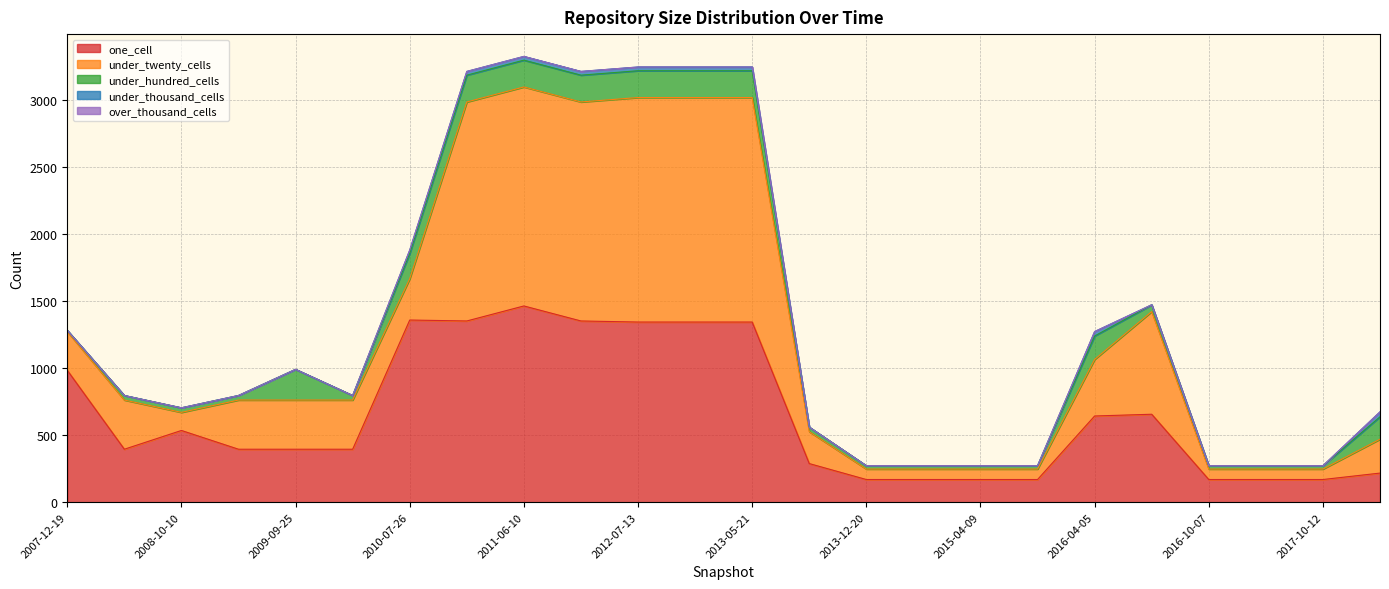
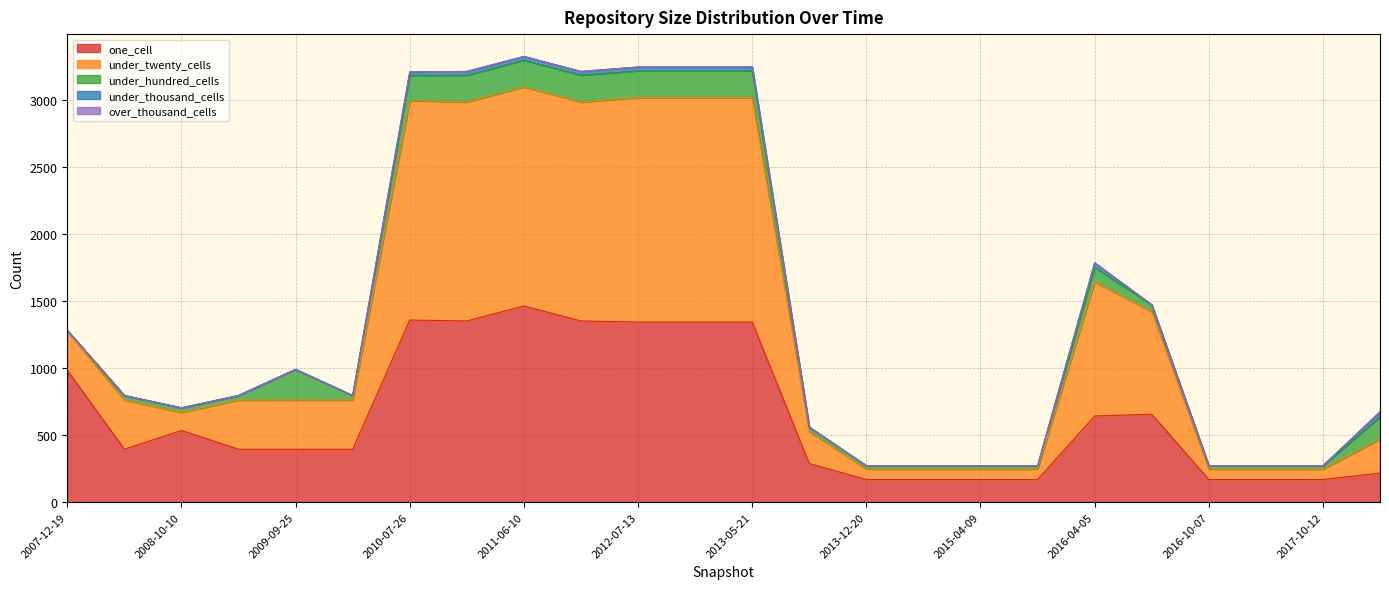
  {
    "one_cell": {
      "2007-12-19": 980,
      "2008-10-10": 540,
      "2009-09-25": 400,
      "2010-07-26": 1360,
      "2011-06-10": 1460,
      "2012-07-13": 1340,
      "2013-05-21": 1340,
      "2013-12-20": 170,
      "2015-04-09": 170,
      "2016-04-05": 640,
      "2016-10-07": 170,
      "2017-10-12": 170
    },
    "under_twenty_cells": {
      "2008-10-10": 140,
      "2009-09-25": 370,
-     "2010-07-26": 310,
+     "2010-07-26": 1640,
      "2011-06-10": 1630,
      "2012-07-13": 1680,
      "2013-05-21": 1680,
      "2013-12-20": 80,
      "2015-04-09": 80,
-     "2016-04-05": 420,
+     "2016-04-05": 1000,
      "2016-10-07": 80,
      "2017-10-12": 80
    },
    "under_hundred_cells": {
      "2010-07-26": 190,
      "2011-06-10": 200,
      "2012-07-13": 200,
      "2013-05-21": 200,
-     "2016-04-05": 180
+     "2016-04-05": 110
    }
  }
